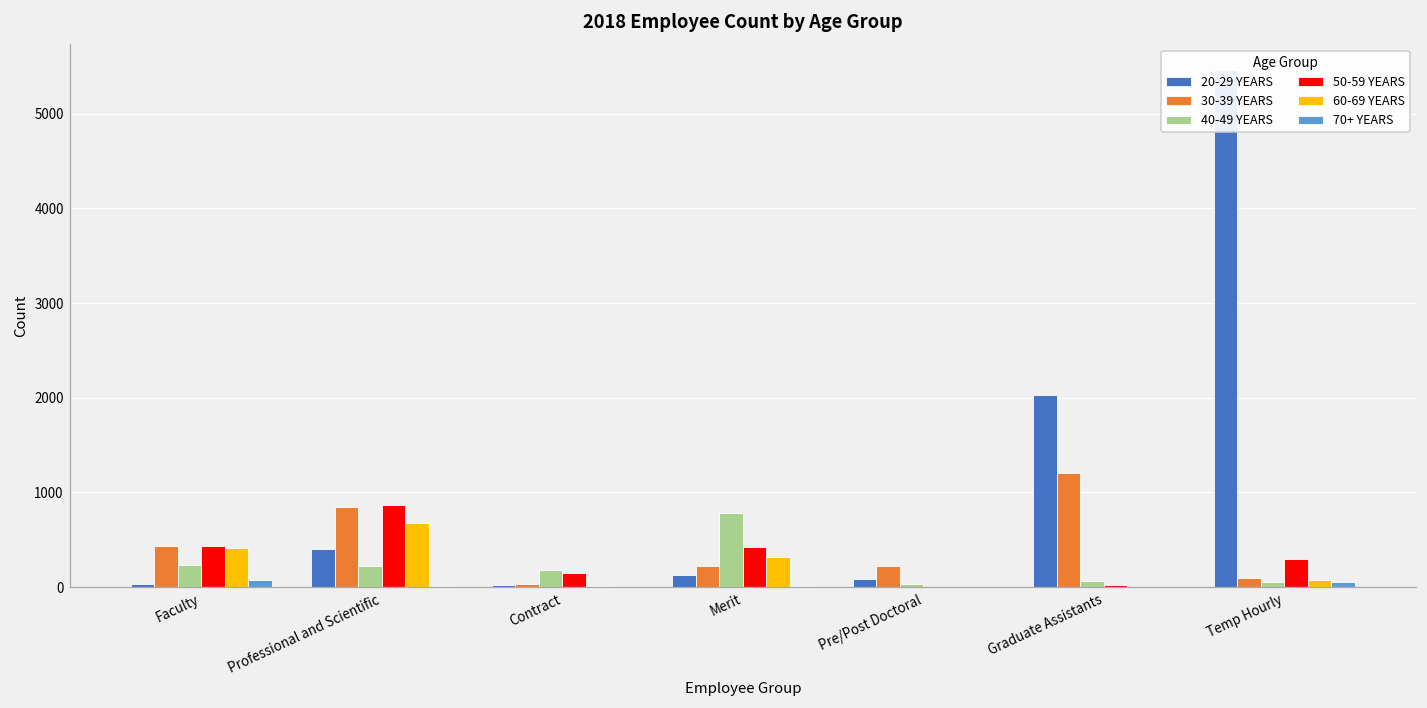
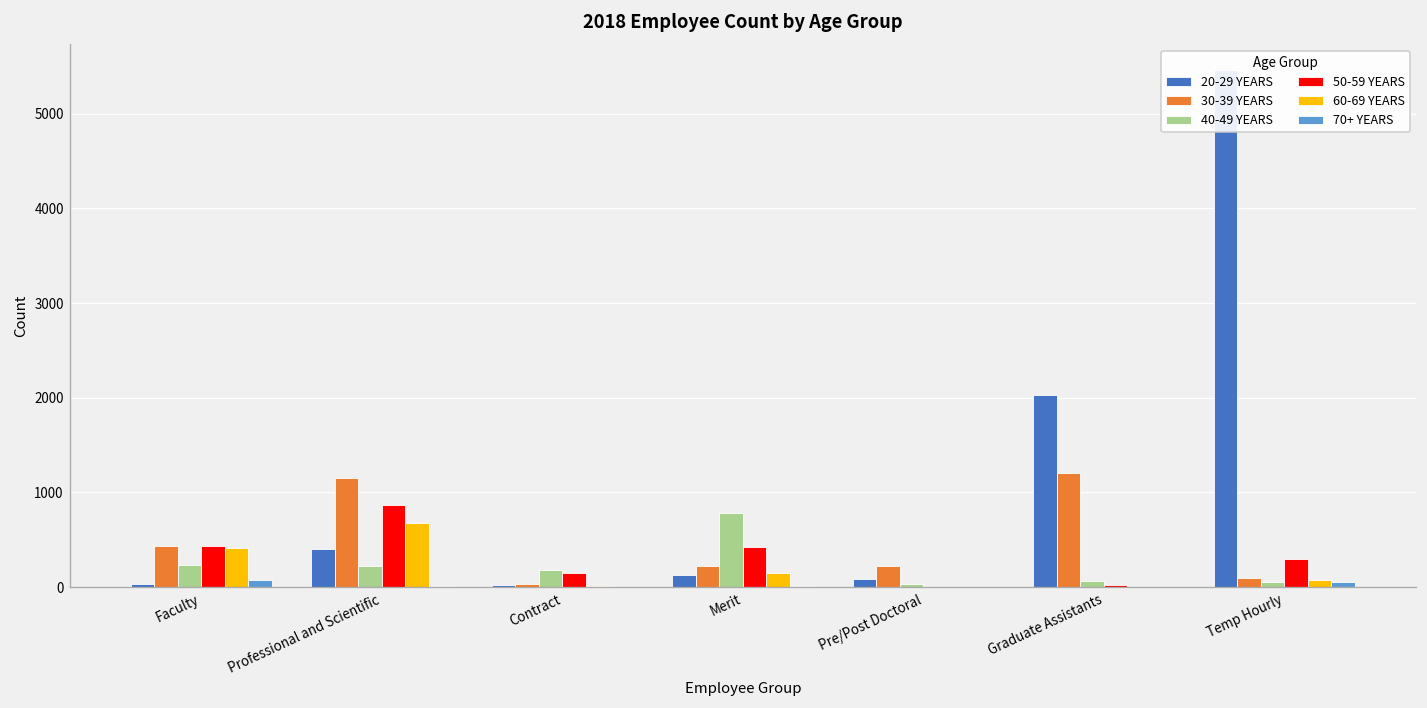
  {
    "30-39 YEARS": {
      "Faculty": 400,
-     "Professional and Scientific": 800,
+     "Professional and Scientific": 1200,
      "Contract": 0,
      "Merit": 200,
      "Pre/Post Doctoral": 200,
      "Graduate Assistants": 1200,
      "Temp Hourly": 100
    },
    "40-49 YEARS": {
      "Faculty": 200,
      "Professional and Scientific": 200,
      "Contract": 200,
      "Merit": 800,
      "Graduate Assistants": 100,
      "Temp Hourly": 100
    },
    "50-59 YEARS": {
      "Faculty": 400,
      "Professional and Scientific": 900,
      "Contract": 100,
      "Merit": 400,
      "Temp Hourly": 300
    },
    "60-69 YEARS": {
      "Faculty": 400,
      "Professional and Scientific": 700,
-     "Merit": 300,
+     "Merit": 100,
      "Temp Hourly": 100
    }
  }
